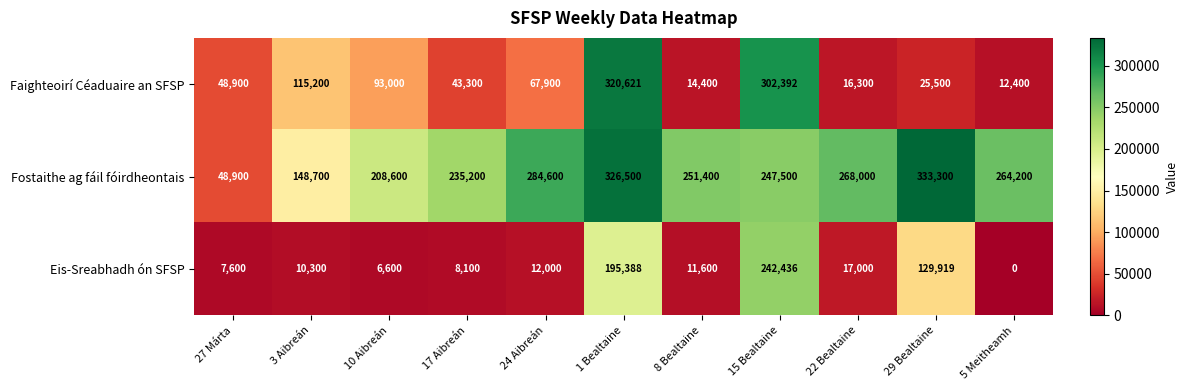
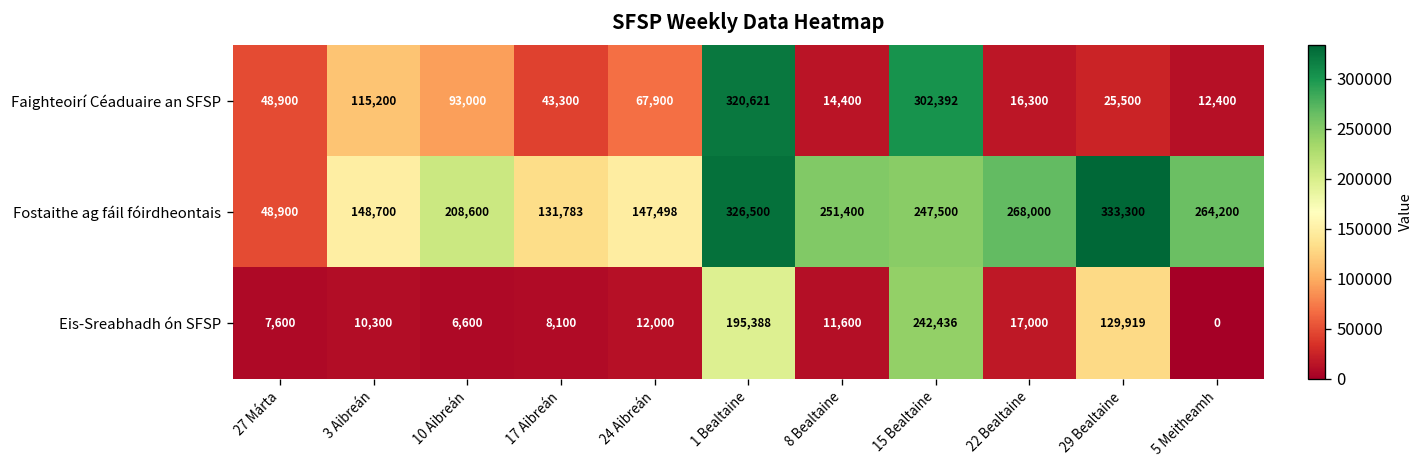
  {
    "Faighteoirí Céaduaire an SFSP": {
      "27 Márta": "48,900",
      "3 Aibreán": "115,200",
      "10 Aibreán": "93,000",
      "17 Aibreán": "43,300",
      "24 Aibreán": "67,900",
      "1 Bealtaine": "320,621",
      "8 Bealtaine": "14,400",
      "15 Bealtaine": "302,392",
      "22 Bealtaine": "16,300",
      "29 Bealtaine": "25,500",
      "5 Meitheamh": "12,400"
    },
    "Fostaithe ag fáil fóirdheontais": {
      "27 Márta": "48,900",
      "3 Aibreán": "148,700",
      "10 Aibreán": "208,600",
-     "17 Aibreán": "235,200",
-     "24 Aibreán": "284,600",
+     "17 Aibreán": "131,783",
+     "24 Aibreán": "147,498",
      "1 Bealtaine": "326,500",
      "8 Bealtaine": "251,400",
      "15 Bealtaine": "247,500",
      "22 Bealtaine": "268,000",
      "29 Bealtaine": "333,300",
      "5 Meitheamh": "264,200"
    },
    "Eis-Sreabhadh ón SFSP": {
      "27 Márta": "7,600",
      "3 Aibreán": "10,300",
      "10 Aibreán": "6,600",
      "17 Aibreán": "8,100",
      "24 Aibreán": "12,000",
      "1 Bealtaine": "195,388",
      "8 Bealtaine": "11,600",
      "15 Bealtaine": "242,436",
      "22 Bealtaine": "17,000",
      "29 Bealtaine": "129,919",
      "5 Meitheamh": "0"
    }
  }
